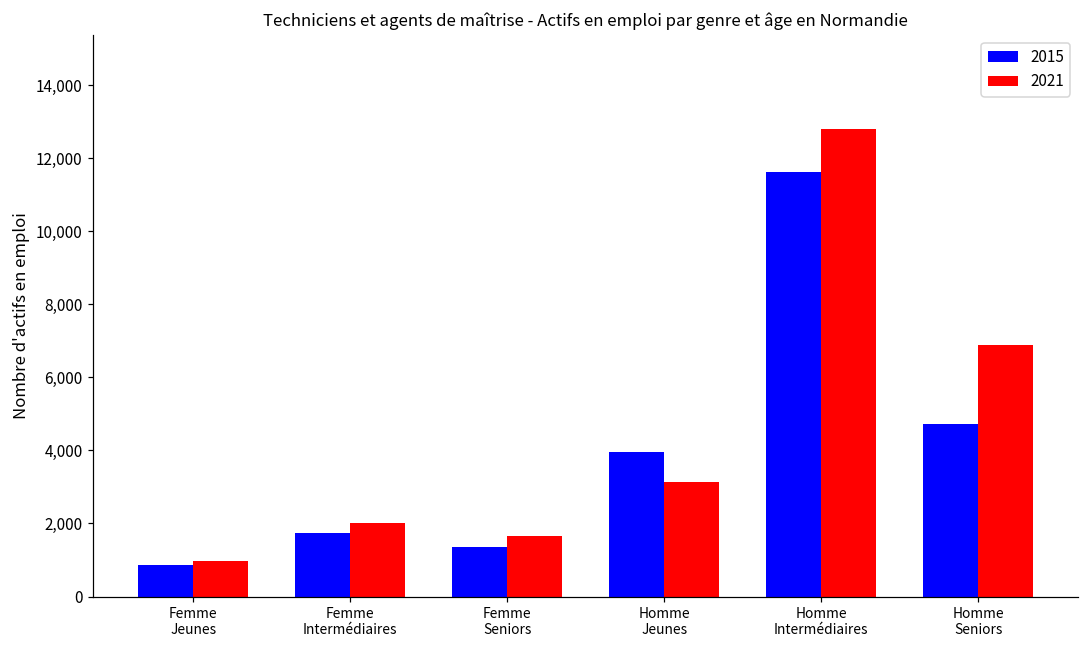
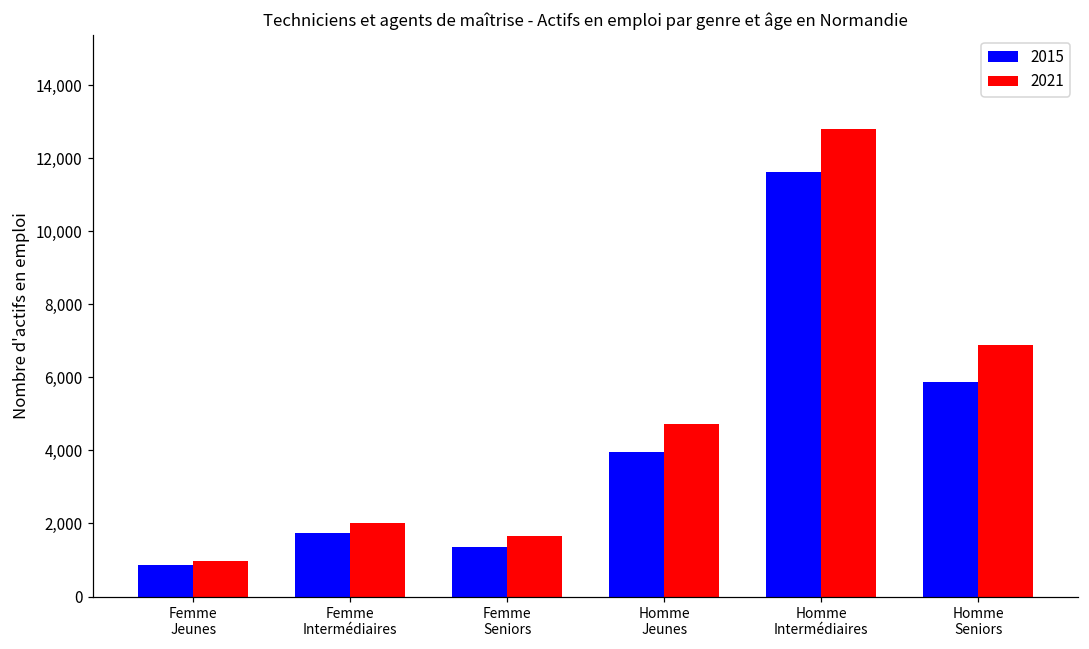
  {
    "2015": {
      "Femme Jeunes": "900",
      "Femme Intermédiaires": "1,700",
      "Femme Seniors": "1,400",
      "Homme Jeunes": "4,000",
      "Homme Intermédiaires": "11,600",
-     "Homme Seniors": "4,700"
+     "Homme Seniors": "5,900"
    },
    "2021": {
      "Femme Jeunes": "1,000",
      "Femme Intermédiaires": "2,000",
      "Femme Seniors": "1,600",
-     "Homme Jeunes": "3,100",
+     "Homme Jeunes": "4,700",
      "Homme Intermédiaires": "12,800",
      "Homme Seniors": "6,900"
    }
  }
